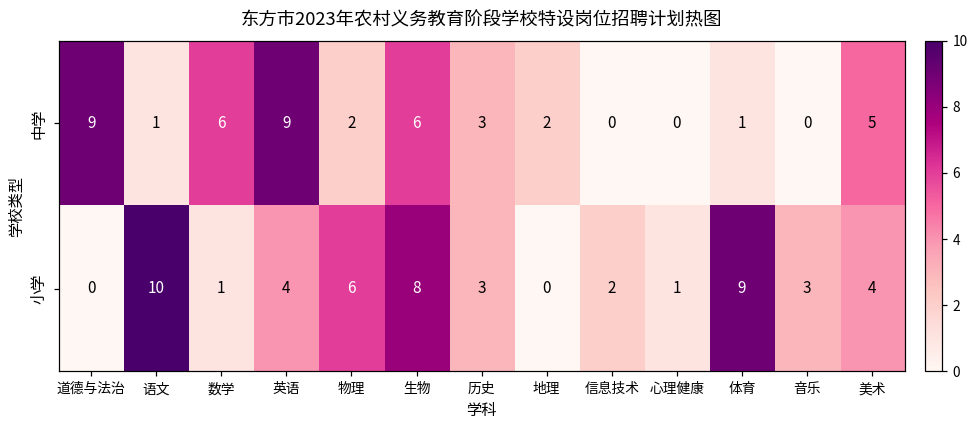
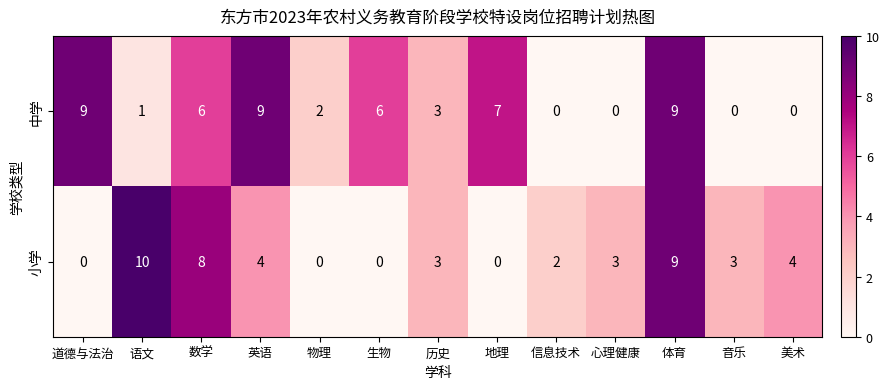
  {
    "中学": {
      "道德与法治": 9,
      "语文": 1,
      "数学": 6,
      "英语": 9,
      "物理": 2,
      "生物": 6,
      "历史": 3,
-     "地理": 2,
+     "地理": 7,
      "信息技术": 0,
      "心理健康": 0,
-     "体育": 1,
+     "体育": 9,
      "音乐": 0,
-     "美术": 5
+     "美术": 0
    },
    "小学": {
      "道德与法治": 0,
      "语文": 10,
-     "数学": 1,
+     "数学": 8,
      "英语": 4,
-     "物理": 6,
-     "生物": 8,
+     "物理": 0,
+     "生物": 0,
      "历史": 3,
      "地理": 0,
      "信息技术": 2,
-     "心理健康": 1,
+     "心理健康": 3,
      "体育": 9,
      "音乐": 3,
      "美术": 4
    }
  }
